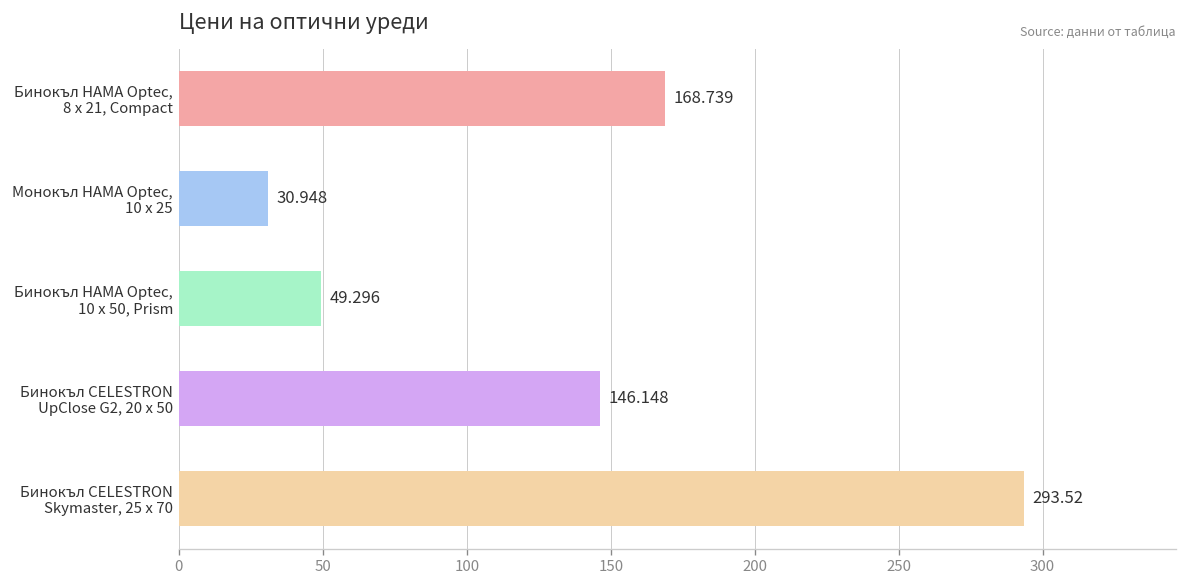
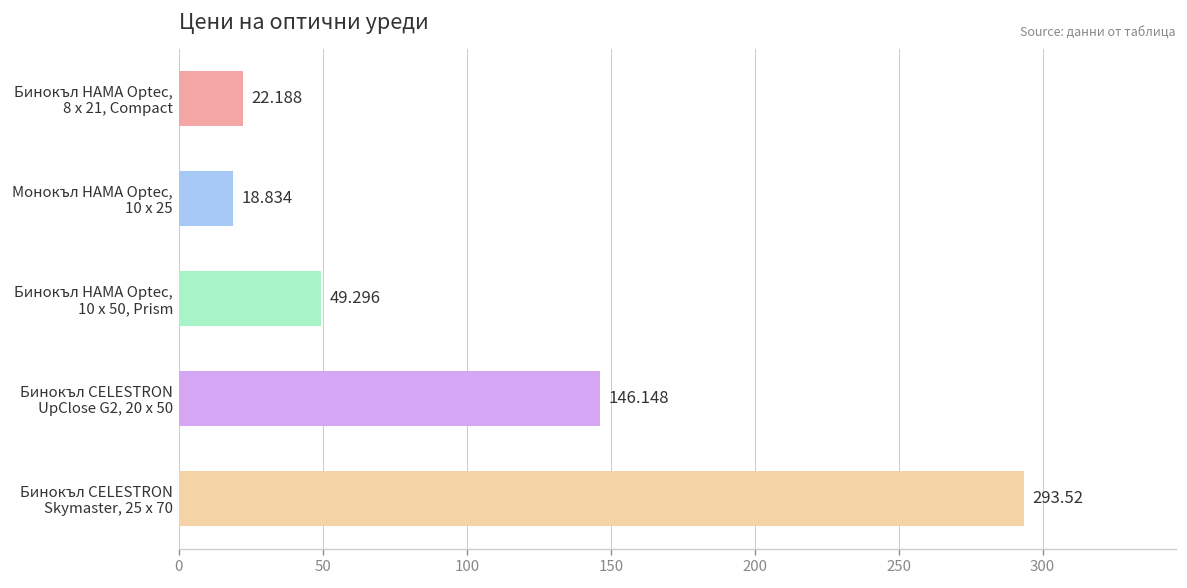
  {
-   "Бинокъл HAMA Optec, 8 x 21, Compact": 168.739,
-   "Монокъл HAMA Optec, 10 x 25": 30.948,
+   "Бинокъл HAMA Optec, 8 x 21, Compact": 22.188,
+   "Монокъл HAMA Optec, 10 x 25": 18.834,
    "Бинокъл HAMA Optec, 10 x 50, Prism": 49.296,
    "Бинокъл CELESTRON UpClose G2, 20 x 50": 146.148,
    "Бинокъл CELESTRON Skymaster, 25 x 70": 293.52
  }
